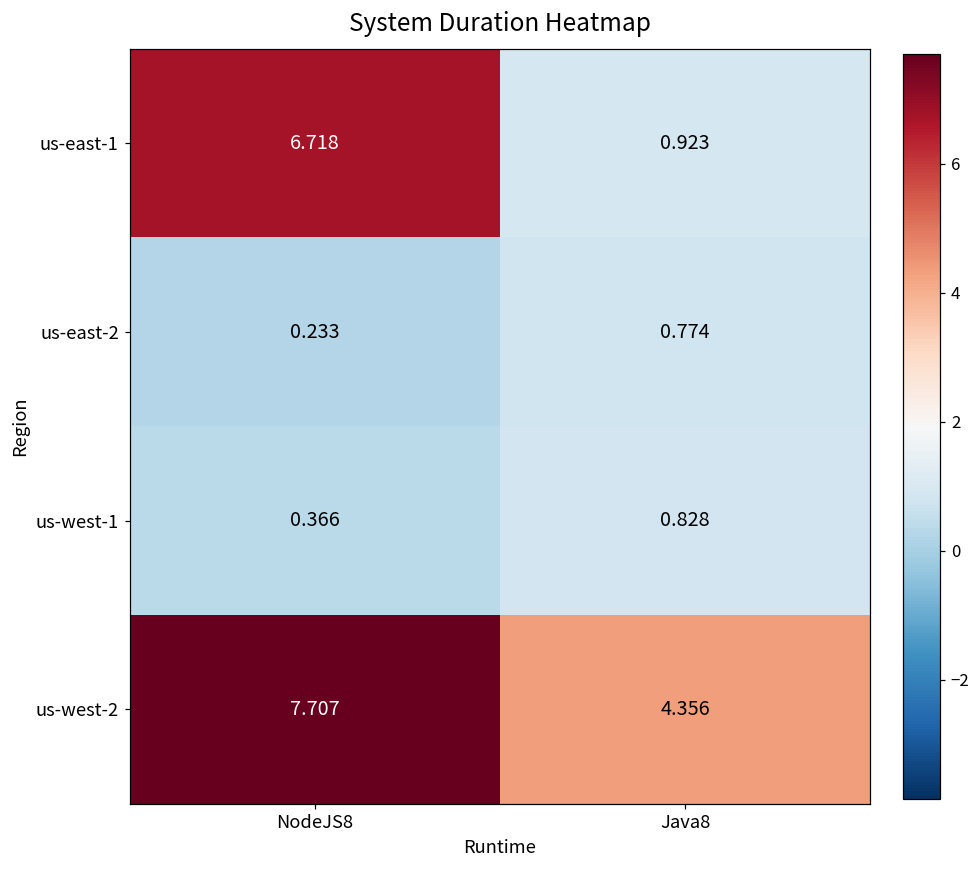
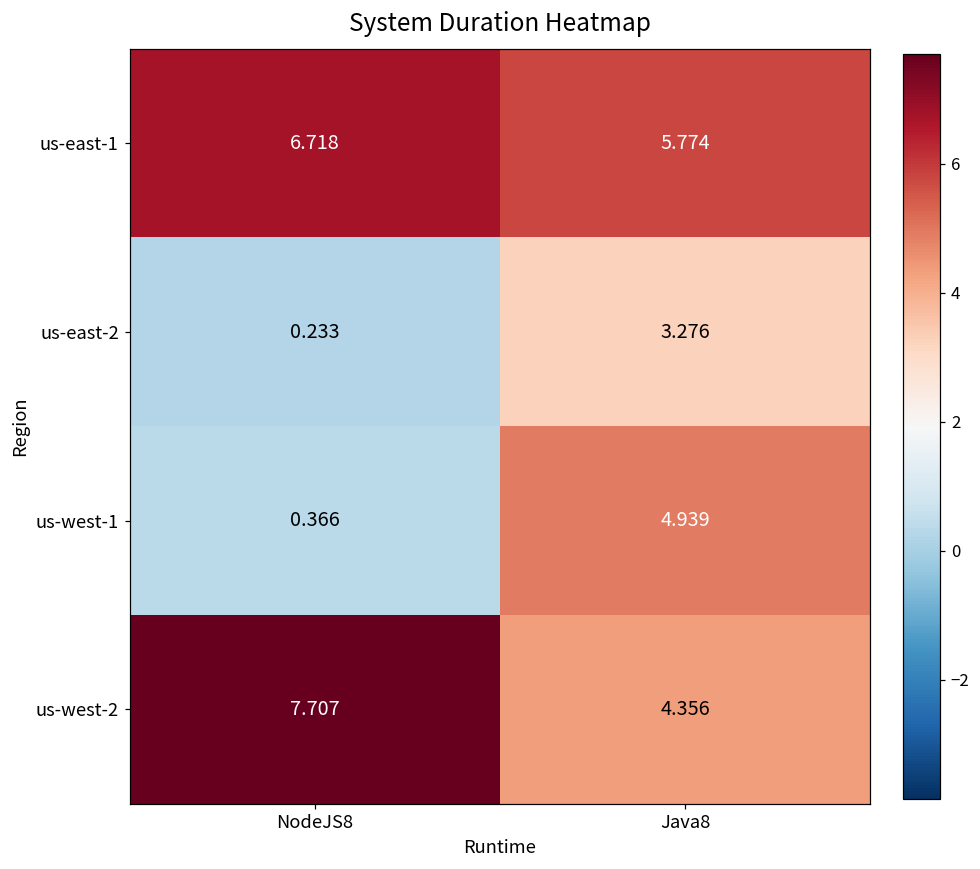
  {
    "us-east-1": {
      "NodeJS8": 6.718,
-     "Java8": 0.923
+     "Java8": 5.774
    },
    "us-east-2": {
      "NodeJS8": 0.233,
-     "Java8": 0.774
+     "Java8": 3.276
    },
    "us-west-1": {
      "NodeJS8": 0.366,
-     "Java8": 0.828
+     "Java8": 4.939
    },
    "us-west-2": {
      "NodeJS8": 7.707,
      "Java8": 4.356
    }
  }
